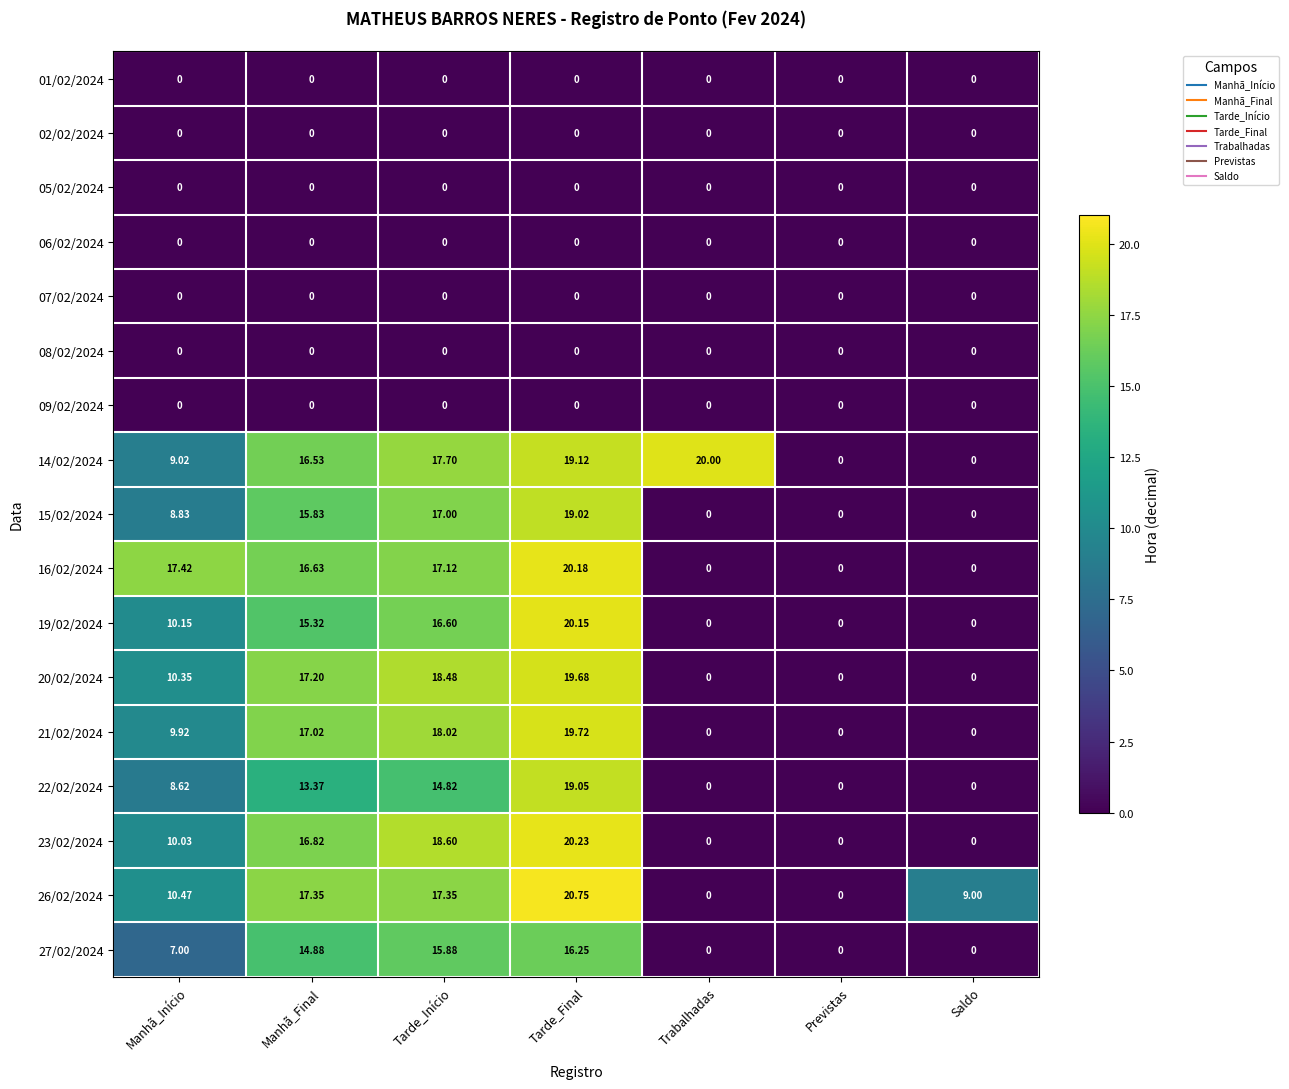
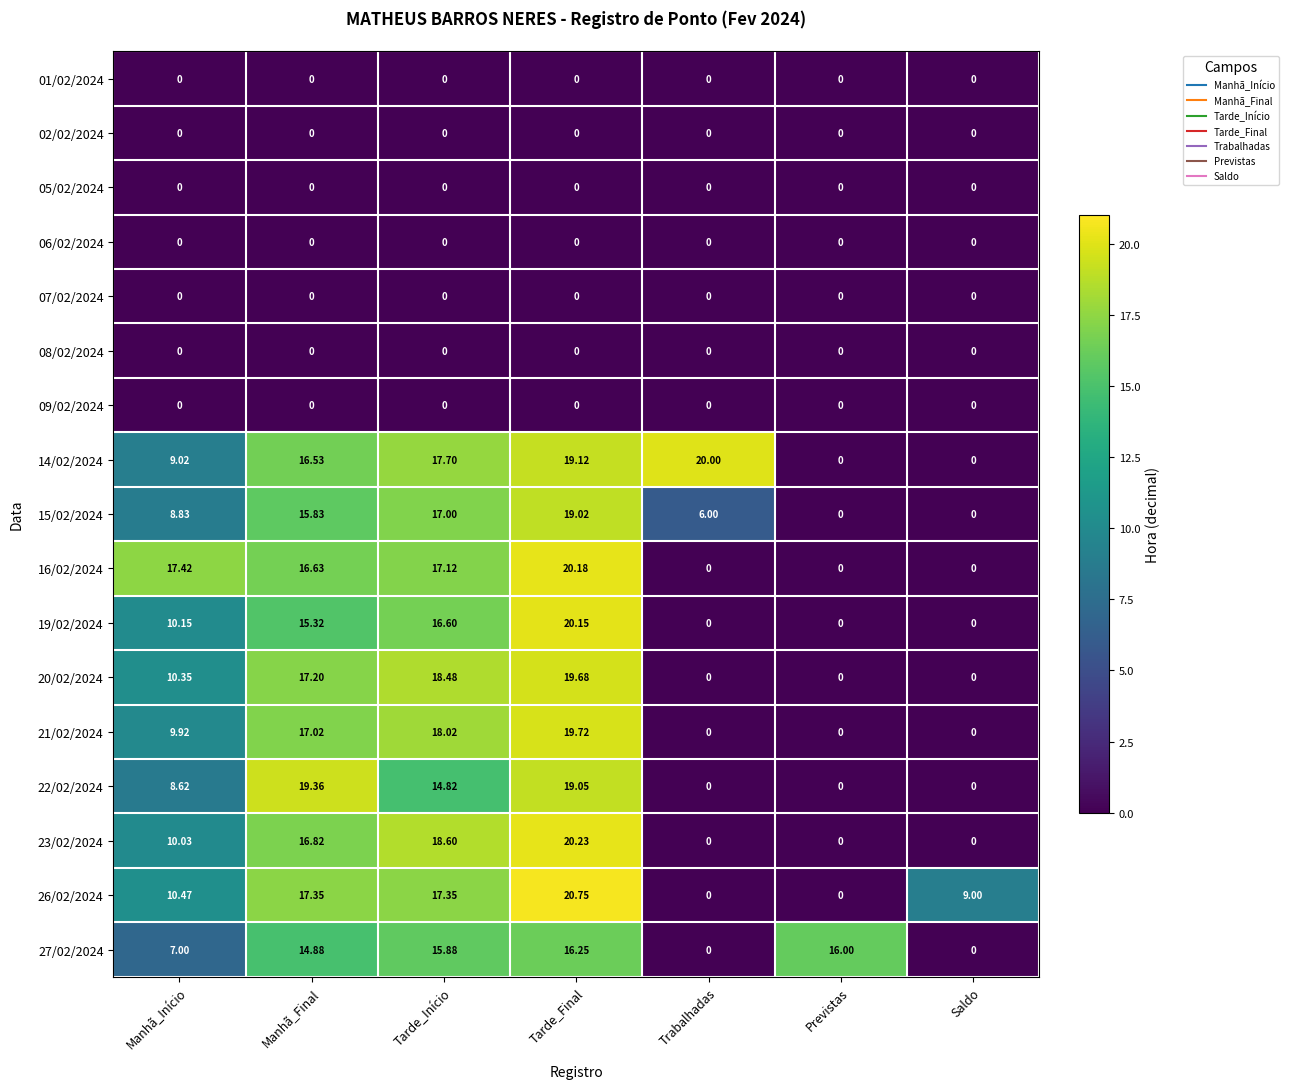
  {
    "01/02/2024": {
      "Manhã_Início": 0,
      "Manhã_Final": 0,
      "Tarde_Início": 0,
      "Tarde_Final": 0,
      "Trabalhadas": 0,
      "Previstas": 0,
      "Saldo": 0
    },
    "02/02/2024": {
      "Manhã_Início": 0,
      "Manhã_Final": 0,
      "Tarde_Início": 0,
      "Tarde_Final": 0,
      "Trabalhadas": 0,
      "Previstas": 0,
      "Saldo": 0
    },
    "05/02/2024": {
      "Manhã_Início": 0,
      "Manhã_Final": 0,
      "Tarde_Início": 0,
      "Tarde_Final": 0,
      "Trabalhadas": 0,
      "Previstas": 0,
      "Saldo": 0
    },
    "06/02/2024": {
      "Manhã_Início": 0,
      "Manhã_Final": 0,
      "Tarde_Início": 0,
      "Tarde_Final": 0,
      "Trabalhadas": 0,
      "Previstas": 0,
      "Saldo": 0
    },
    "07/02/2024": {
      "Manhã_Início": 0,
      "Manhã_Final": 0,
      "Tarde_Início": 0,
      "Tarde_Final": 0,
      "Trabalhadas": 0,
      "Previstas": 0,
      "Saldo": 0
    },
    "08/02/2024": {
      "Manhã_Início": 0,
      "Manhã_Final": 0,
      "Tarde_Início": 0,
      "Tarde_Final": 0,
      "Trabalhadas": 0,
      "Previstas": 0,
      "Saldo": 0
    },
    "09/02/2024": {
      "Manhã_Início": 0,
      "Manhã_Final": 0,
      "Tarde_Início": 0,
      "Tarde_Final": 0,
      "Trabalhadas": 0,
      "Previstas": 0,
      "Saldo": 0
    },
    "14/02/2024": {
      "Manhã_Início": 9.02,
      "Manhã_Final": 16.53,
      "Tarde_Início": 17.70,
      "Tarde_Final": 19.12,
      "Trabalhadas": 20.00,
      "Previstas": 0,
      "Saldo": 0
    },
    "15/02/2024": {
      "Manhã_Início": 8.83,
      "Manhã_Final": 15.83,
      "Tarde_Início": 17.00,
      "Tarde_Final": 19.02,
-     "Trabalhadas": 0,
+     "Trabalhadas": 6.00,
      "Previstas": 0,
      "Saldo": 0
    },
    "16/02/2024": {
      "Manhã_Início": 17.42,
      "Manhã_Final": 16.63,
      "Tarde_Início": 17.12,
      "Tarde_Final": 20.18,
      "Trabalhadas": 0,
      "Previstas": 0,
      "Saldo": 0
    },
    "19/02/2024": {
      "Manhã_Início": 10.15,
      "Manhã_Final": 15.32,
      "Tarde_Início": 16.60,
      "Tarde_Final": 20.15,
      "Trabalhadas": 0,
      "Previstas": 0,
      "Saldo": 0
    },
    "20/02/2024": {
      "Manhã_Início": 10.35,
      "Manhã_Final": 17.20,
      "Tarde_Início": 18.48,
      "Tarde_Final": 19.68,
      "Trabalhadas": 0,
      "Previstas": 0,
      "Saldo": 0
    },
    "21/02/2024": {
      "Manhã_Início": 9.92,
      "Manhã_Final": 17.02,
      "Tarde_Início": 18.02,
      "Tarde_Final": 19.72,
      "Trabalhadas": 0,
      "Previstas": 0,
      "Saldo": 0
    },
    "22/02/2024": {
      "Manhã_Início": 8.62,
-     "Manhã_Final": 13.37,
+     "Manhã_Final": 19.36,
      "Tarde_Início": 14.82,
      "Tarde_Final": 19.05,
      "Trabalhadas": 0,
      "Previstas": 0,
      "Saldo": 0
    },
    "23/02/2024": {
      "Manhã_Início": 10.03,
      "Manhã_Final": 16.82,
      "Tarde_Início": 18.60,
      "Tarde_Final": 20.23,
      "Trabalhadas": 0,
      "Previstas": 0,
      "Saldo": 0
    },
    "26/02/2024": {
      "Manhã_Início": 10.47,
      "Manhã_Final": 17.35,
      "Tarde_Início": 17.35,
      "Tarde_Final": 20.75,
      "Trabalhadas": 0,
      "Previstas": 0,
      "Saldo": 9.00
    },
    "27/02/2024": {
      "Manhã_Início": 7.00,
      "Manhã_Final": 14.88,
      "Tarde_Início": 15.88,
      "Tarde_Final": 16.25,
      "Trabalhadas": 0,
-     "Previstas": 0,
+     "Previstas": 16.00,
      "Saldo": 0
    }
  }
